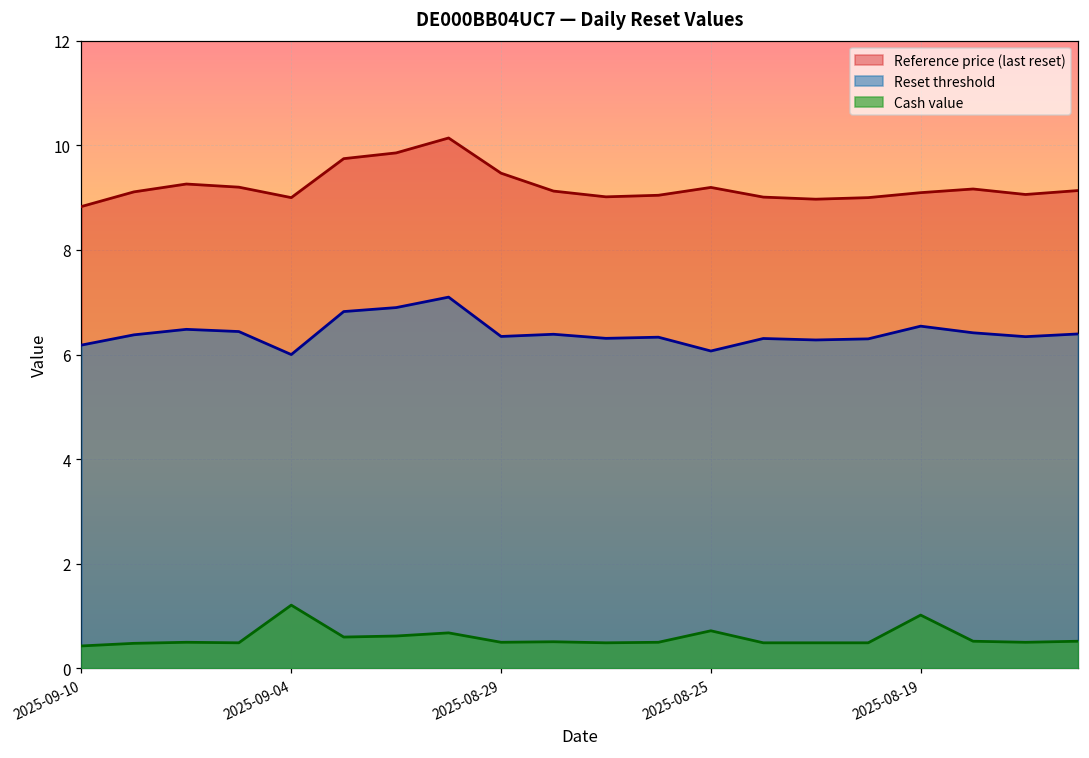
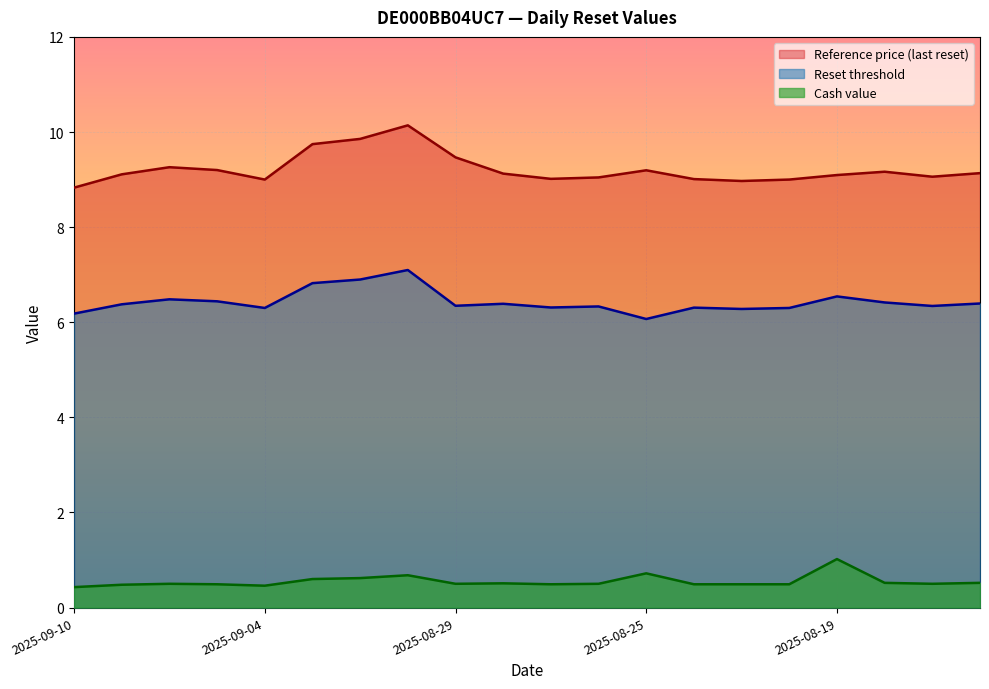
  {
    "Reference price (last reset)": {
      "2025-09-10": 8.8,
      "2025-09-04": 9.0,
      "2025-08-29": 9.5,
      "2025-08-25": 9.2,
      "2025-08-19": 9.1
    },
    "Reset threshold": {
      "2025-09-10": 6.2,
-     "2025-09-04": 6.0,
+     "2025-09-04": 6.3,
      "2025-08-29": 6.3,
      "2025-08-25": 6.1,
      "2025-08-19": 6.5
    },
    "Cash value": {
      "2025-09-10": 0.4,
-     "2025-09-04": 1.2,
+     "2025-09-04": 0.5,
      "2025-08-29": 0.5,
      "2025-08-25": 0.7,
      "2025-08-19": 1.0
    }
  }
